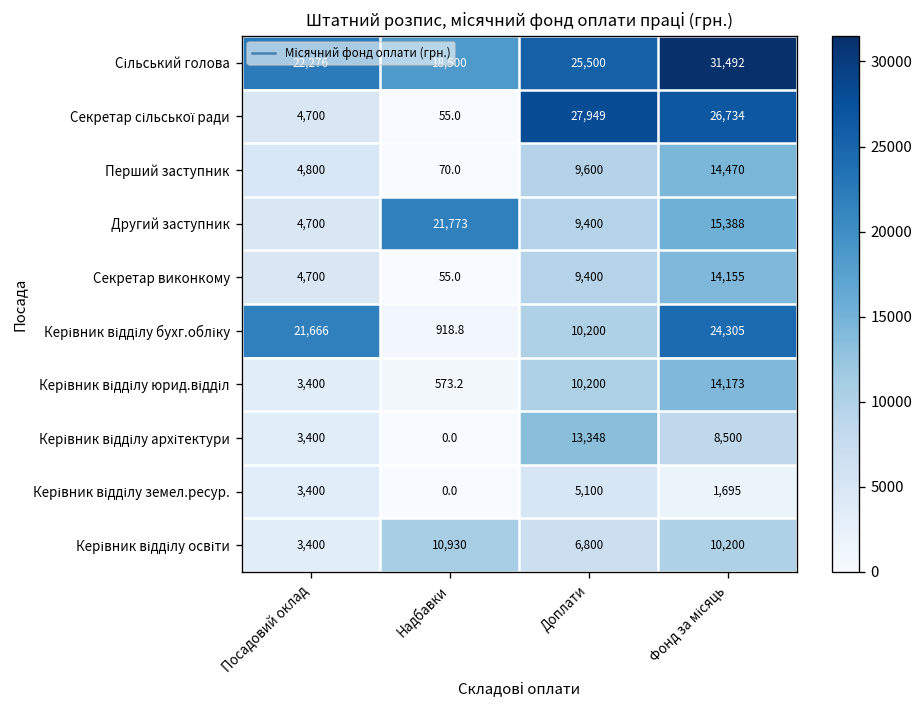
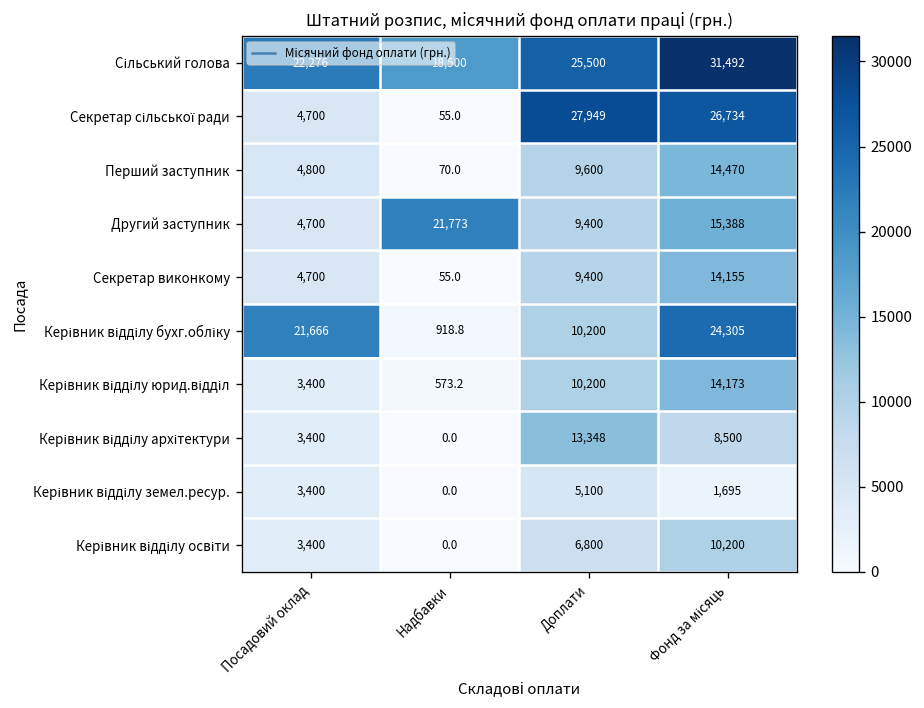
  {
    "Сільський голова": {
      "Доплати": "25,500",
      "Фонд за місяць": "31,492"
    },
    "Секретар сільської ради": {
      "Посадовий оклад": "4,700",
      "Надбавки": "55.0",
      "Доплати": "27,949",
      "Фонд за місяць": "26,734"
    },
    "Перший заступник": {
      "Посадовий оклад": "4,800",
      "Надбавки": "70.0",
      "Доплати": "9,600",
      "Фонд за місяць": "14,470"
    },
    "Другий заступник": {
      "Посадовий оклад": "4,700",
      "Надбавки": "21,773",
      "Доплати": "9,400",
      "Фонд за місяць": "15,388"
    },
    "Секретар виконкому": {
      "Посадовий оклад": "4,700",
      "Надбавки": "55.0",
      "Доплати": "9,400",
      "Фонд за місяць": "14,155"
    },
    "Керівник відділу бухг.обліку": {
      "Посадовий оклад": "21,666",
      "Надбавки": "918.8",
      "Доплати": "10,200",
      "Фонд за місяць": "24,305"
    },
    "Керівник відділу юрид.відділ": {
      "Посадовий оклад": "3,400",
      "Надбавки": "573.2",
      "Доплати": "10,200",
      "Фонд за місяць": "14,173"
    },
    "Керівник відділу архітектури": {
      "Посадовий оклад": "3,400",
      "Надбавки": "0.0",
      "Доплати": "13,348",
      "Фонд за місяць": "8,500"
    },
    "Керівник відділу земел.ресур.": {
      "Посадовий оклад": "3,400",
      "Надбавки": "0.0",
      "Доплати": "5,100",
      "Фонд за місяць": "1,695"
    },
    "Керівник відділу освіти": {
      "Посадовий оклад": "3,400",
-     "Надбавки": "10,930",
+     "Надбавки": "0.0",
      "Доплати": "6,800",
      "Фонд за місяць": "10,200"
    }
  }
